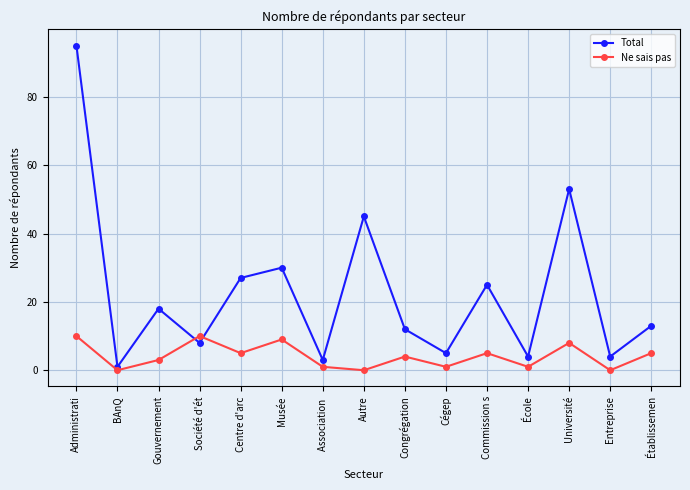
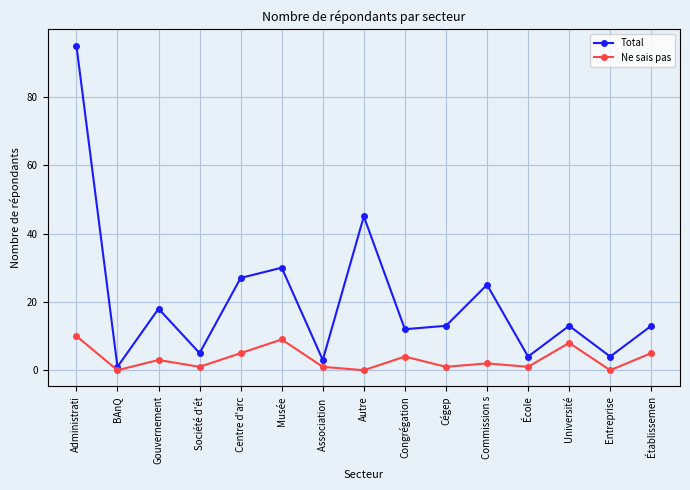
  {
    "Total": {
      "Administrati": 95,
      "BAnQ": 1,
      "Gouvernement": 18,
-     "Société d'ét": 8,
+     "Société d'ét": 5,
      "Centre d'arc": 27,
      "Musée": 30,
      "Association": 3,
      "Autre": 45,
      "Congrégation": 12,
-     "Cégep": 5,
+     "Cégep": 13,
      "Commission s": 25,
      "École": 4,
-     "Université": 53,
+     "Université": 13,
      "Entreprise": 4,
      "Établissemen": 13
    },
    "Ne sais pas": {
      "Administrati": 10,
      "BAnQ": 0,
      "Gouvernement": 3,
-     "Société d'ét": 10,
+     "Société d'ét": 1,
      "Centre d'arc": 5,
      "Musée": 9,
      "Association": 1,
      "Autre": 0,
      "Congrégation": 4,
      "Cégep": 1,
-     "Commission s": 5,
+     "Commission s": 2,
      "École": 1,
      "Université": 8,
      "Entreprise": 0,
      "Établissemen": 5
    }
  }
